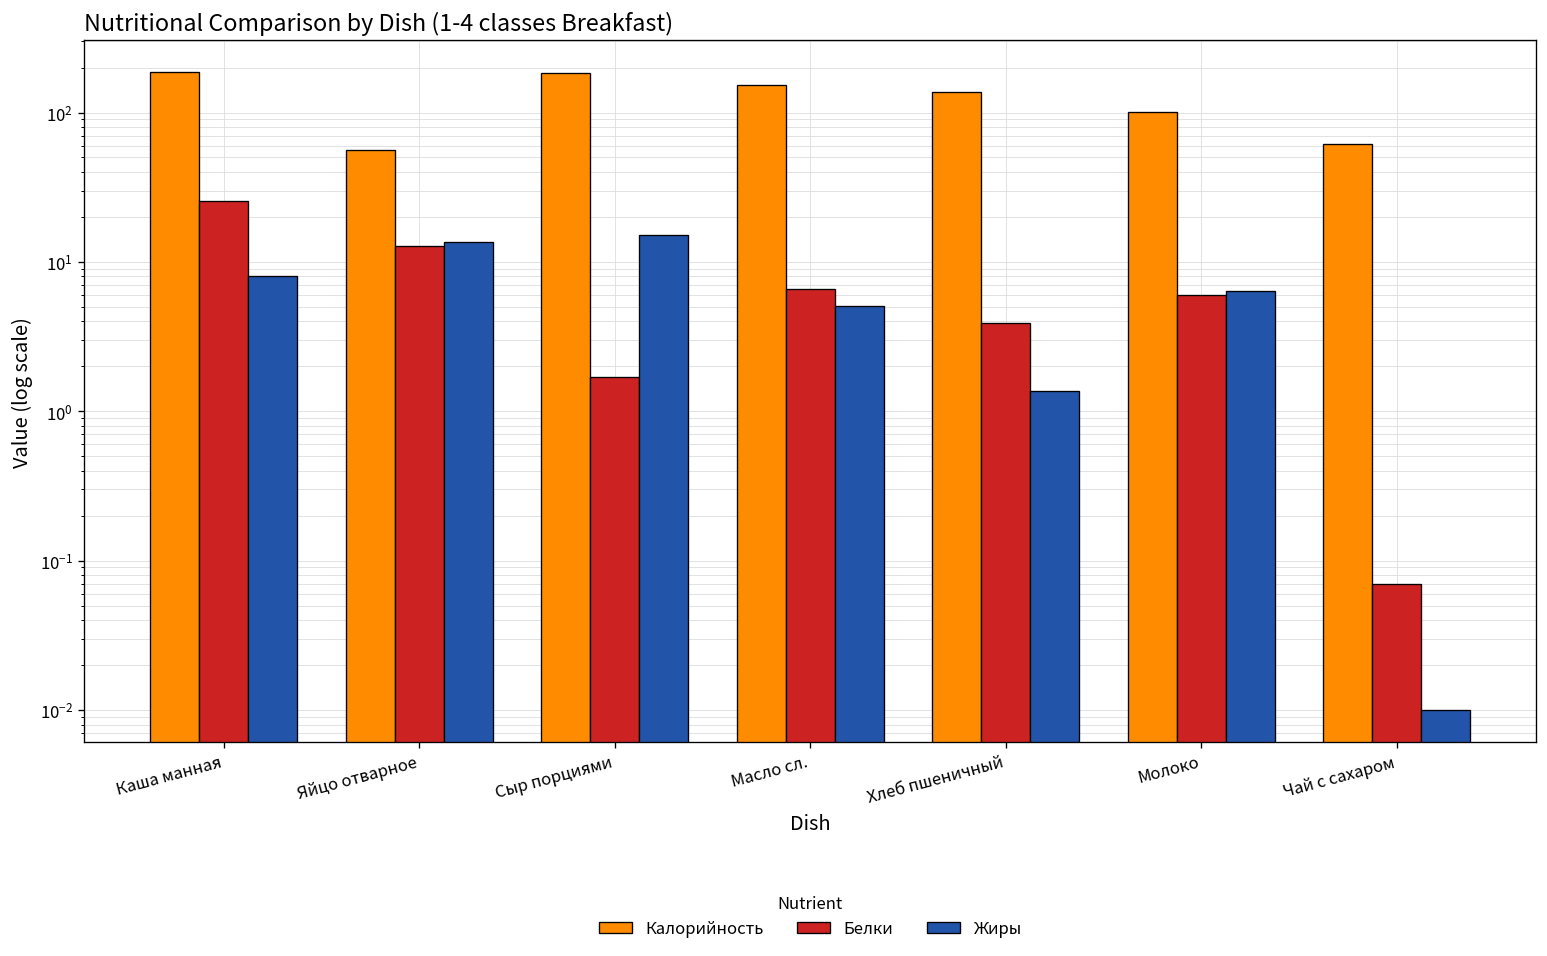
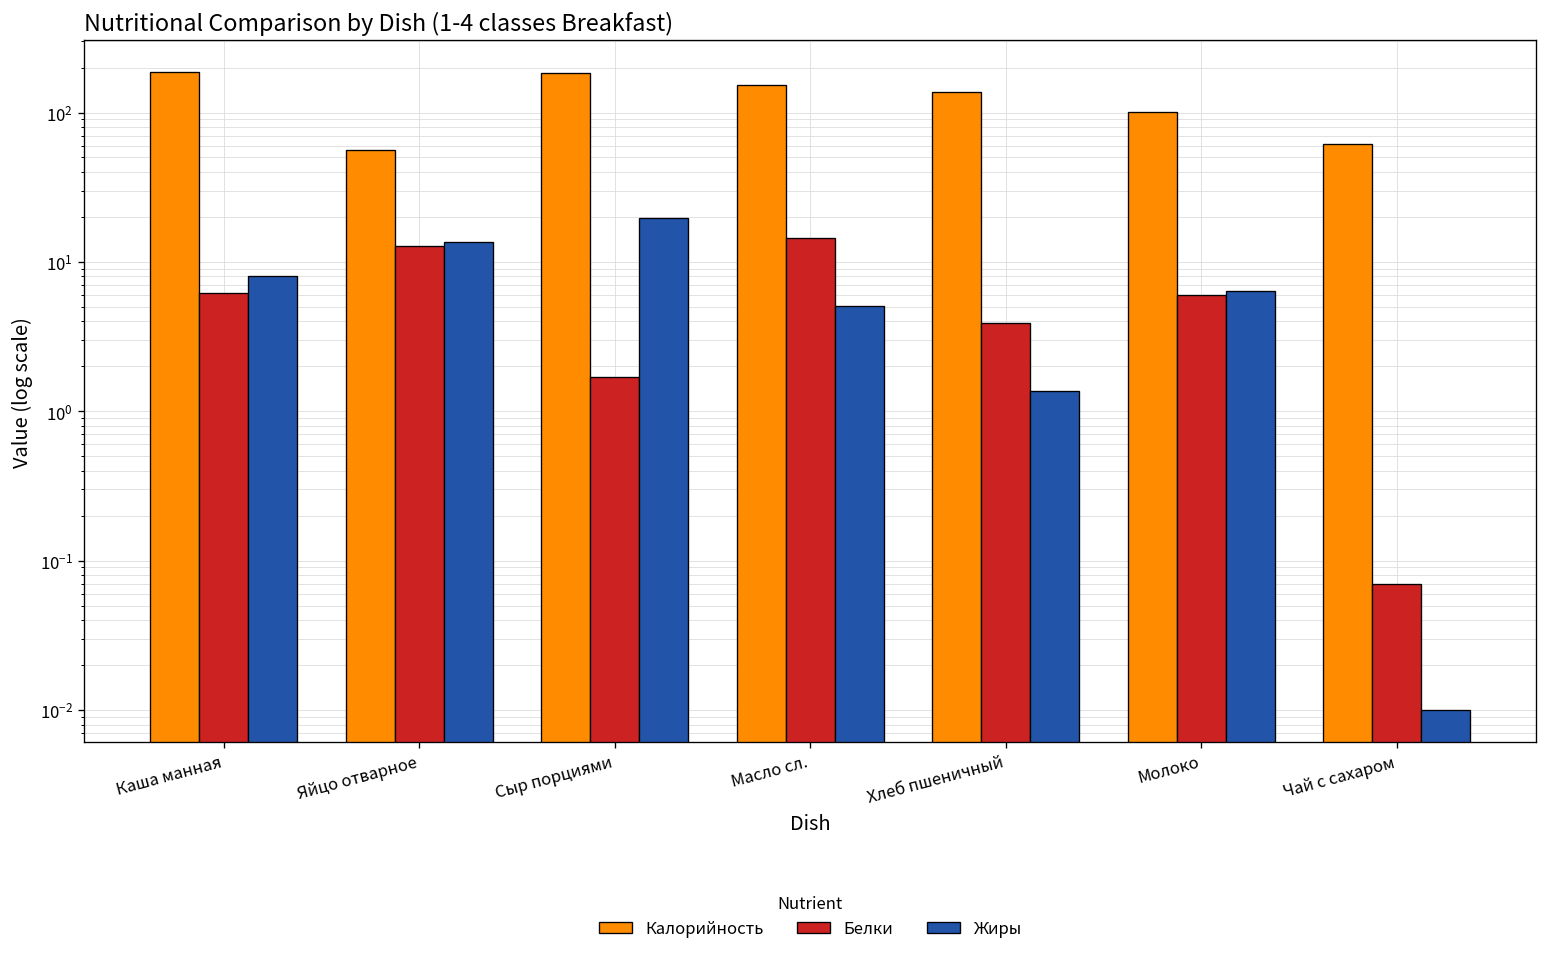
  {
    "Калорийность": {
      "Каша манная": 190,
      "Яйцо отварное": 60,
      "Сыр порциями": 180,
      "Масло сл.": 150,
      "Хлеб пшеничный": 140,
      "Молоко": 100,
      "Чай с сахаром": 60
    },
    "Белки": {
-     "Каша манная": 26,
+     "Каша манная": 6,
      "Яйцо отварное": 13,
      "Сыр порциями": 1.7,
-     "Масло сл.": 7,
+     "Масло сл.": 15,
      "Хлеб пшеничный": 4,
      "Молоко": 6,
      "Чай с сахаром": 0.07
    },
    "Жиры": {
      "Каша манная": 8,
      "Яйцо отварное": 14,
-     "Сыр порциями": 15,
+     "Сыр порциями": 20,
      "Масло сл.": 5,
      "Хлеб пшеничный": 1.4,
      "Молоко": 6,
      "Чай с сахаром": 0.010
    }
  }
